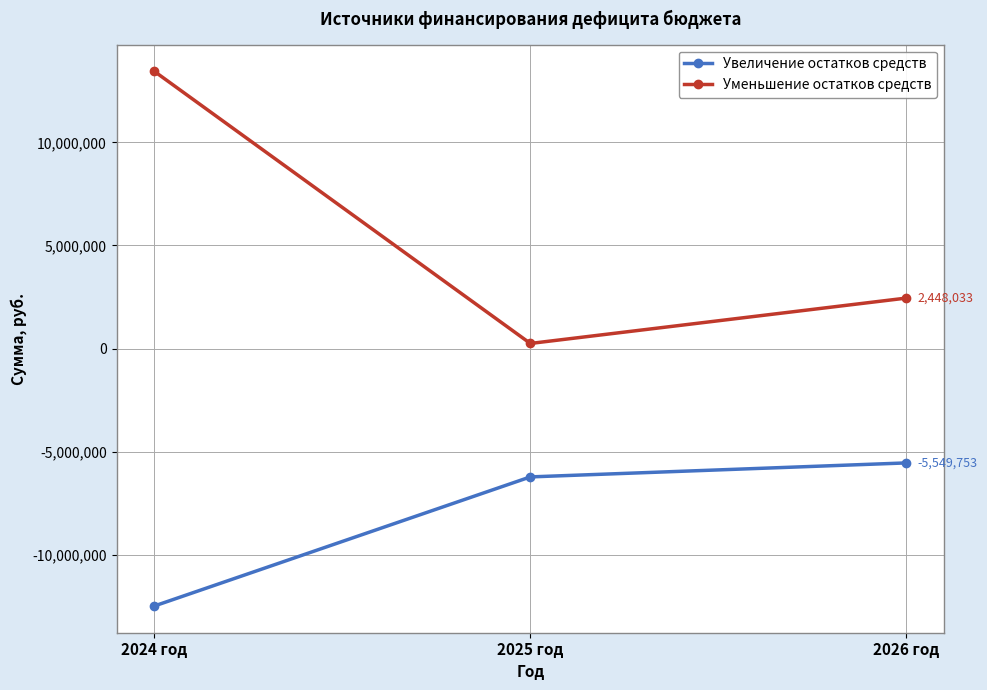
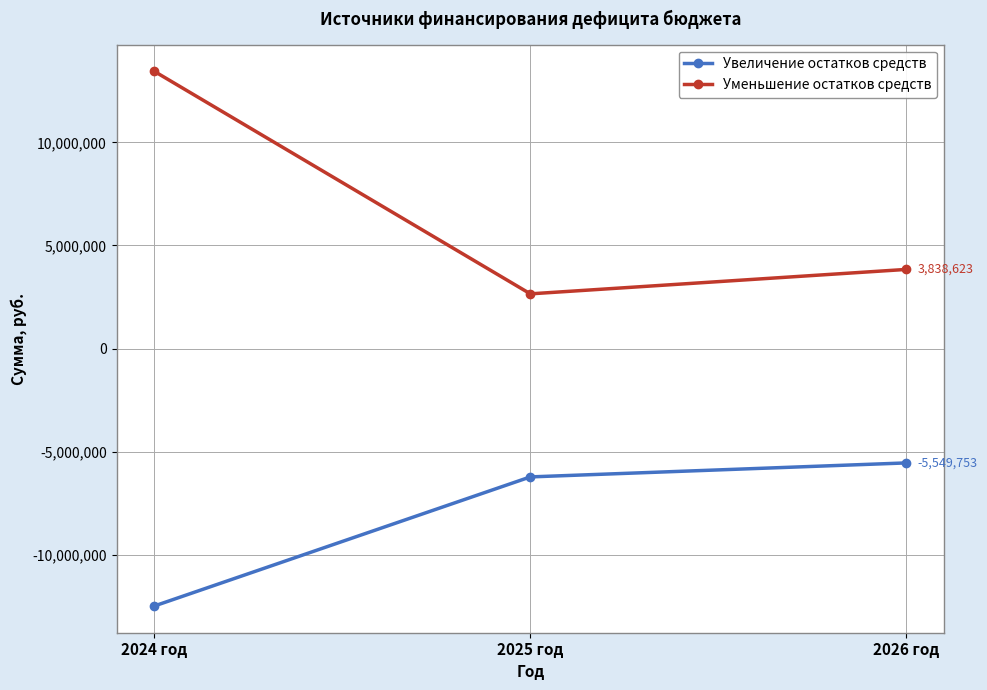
  {
    "Увеличение остатков средств": {
      "2026 год": "-5,549,753"
    },
    "Уменьшение остатков средств": {
-     "2025 год": "200,000",
-     "2026 год": "2,448,033"
+     "2025 год": "2,700,000",
+     "2026 год": "3,838,623"
    }
  }
